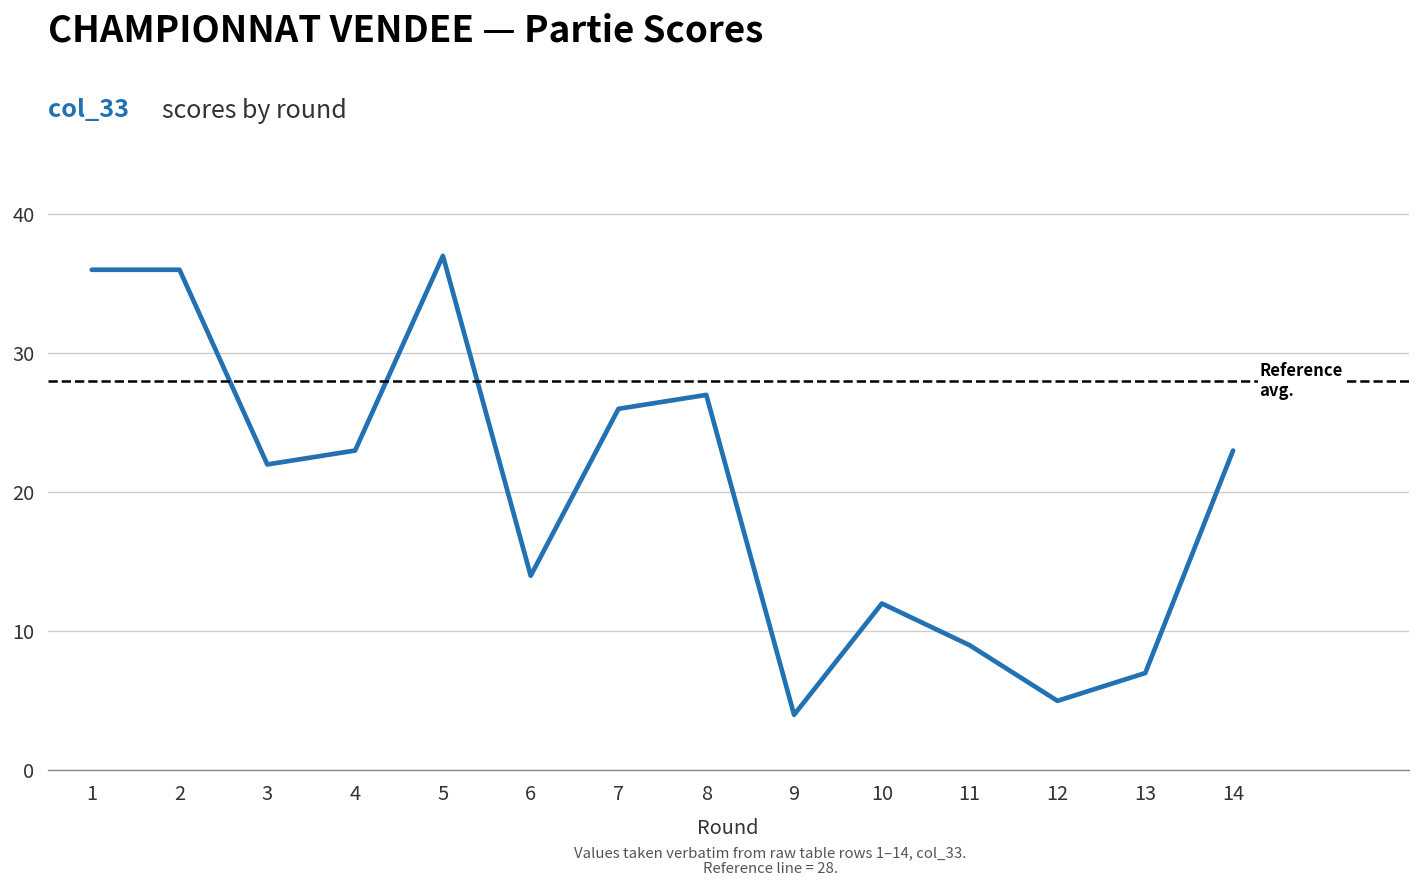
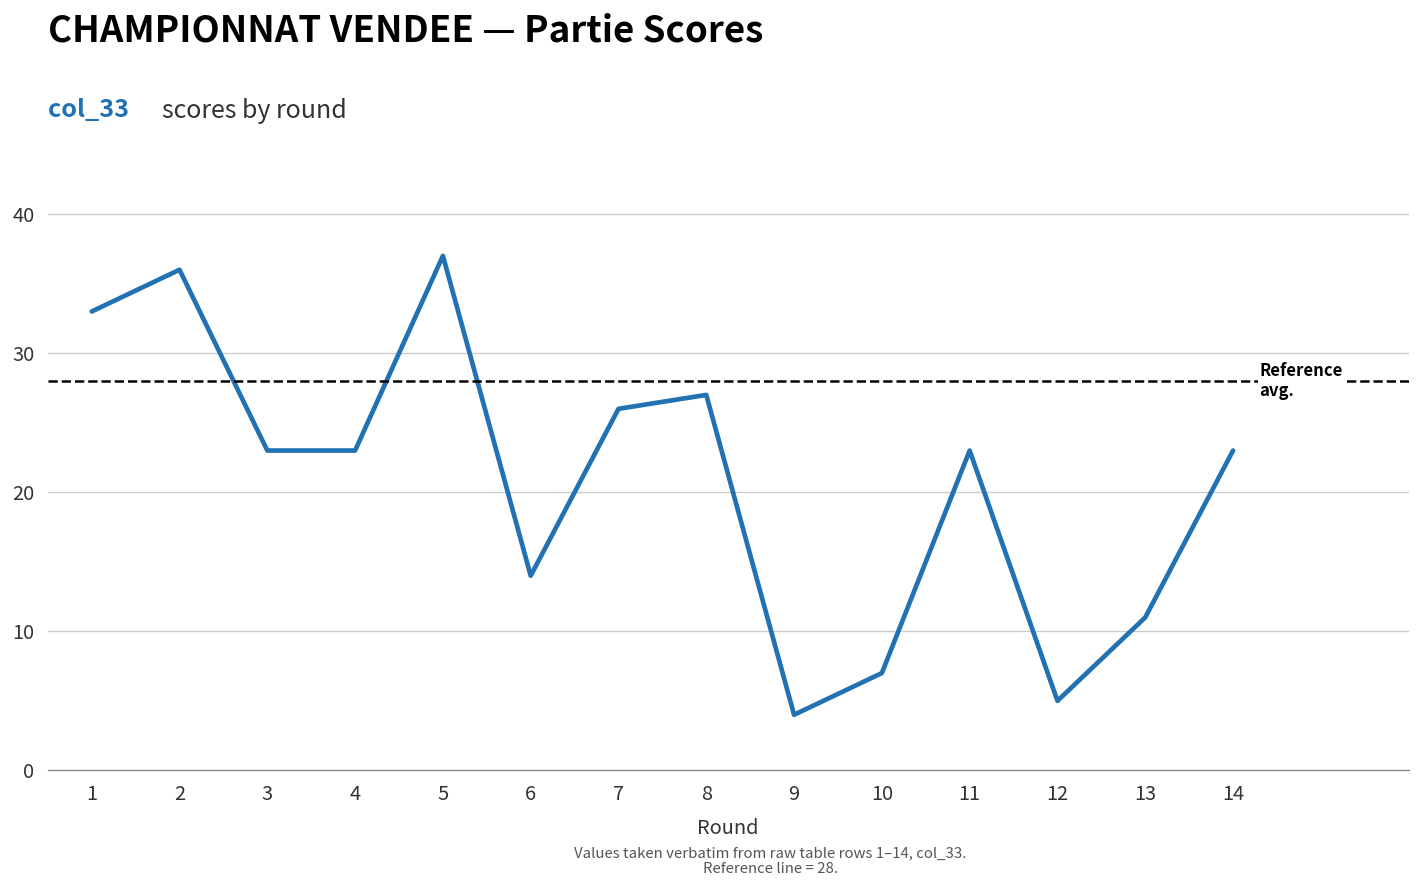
  {
-   "1": 36,
+   "1": 33,
    "2": 36,
-   "3": 22,
+   "3": 23,
    "4": 23,
    "5": 37,
    "6": 14,
    "7": 26,
    "8": 27,
    "9": 4,
-   "10": 12,
-   "11": 9,
+   "10": 7,
+   "11": 23,
    "12": 5,
-   "13": 7,
+   "13": 11,
    "14": 23
  }
